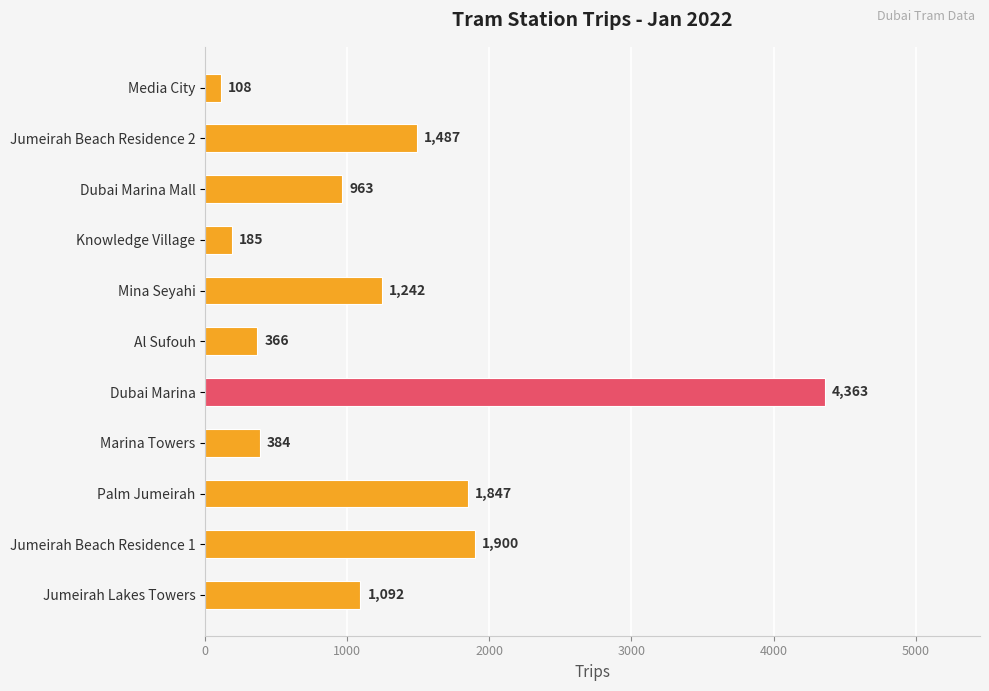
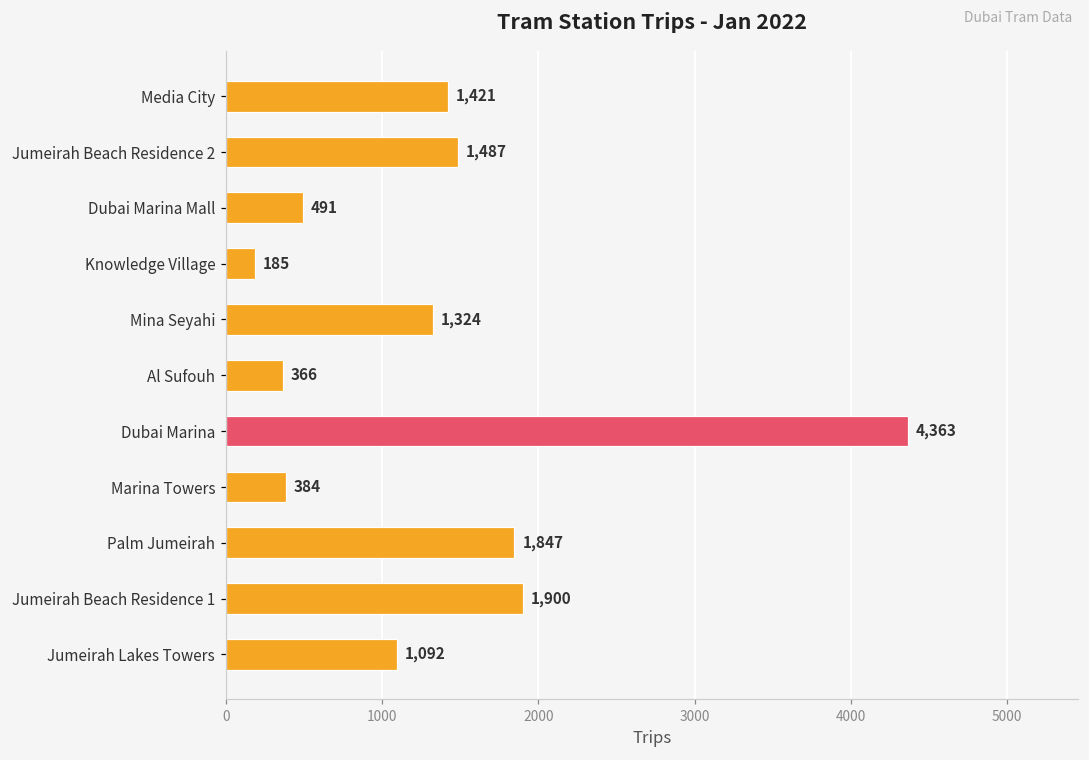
  {
-   "Media City": "108",
+   "Media City": "1,421",
    "Jumeirah Beach Residence 2": "1,487",
-   "Dubai Marina Mall": "963",
+   "Dubai Marina Mall": "491",
    "Knowledge Village": "185",
-   "Mina Seyahi": "1,242",
+   "Mina Seyahi": "1,324",
    "Al Sufouh": "366",
    "Dubai Marina": "4,363",
    "Marina Towers": "384",
    "Palm Jumeirah": "1,847",
    "Jumeirah Beach Residence 1": "1,900",
    "Jumeirah Lakes Towers": "1,092"
  }
